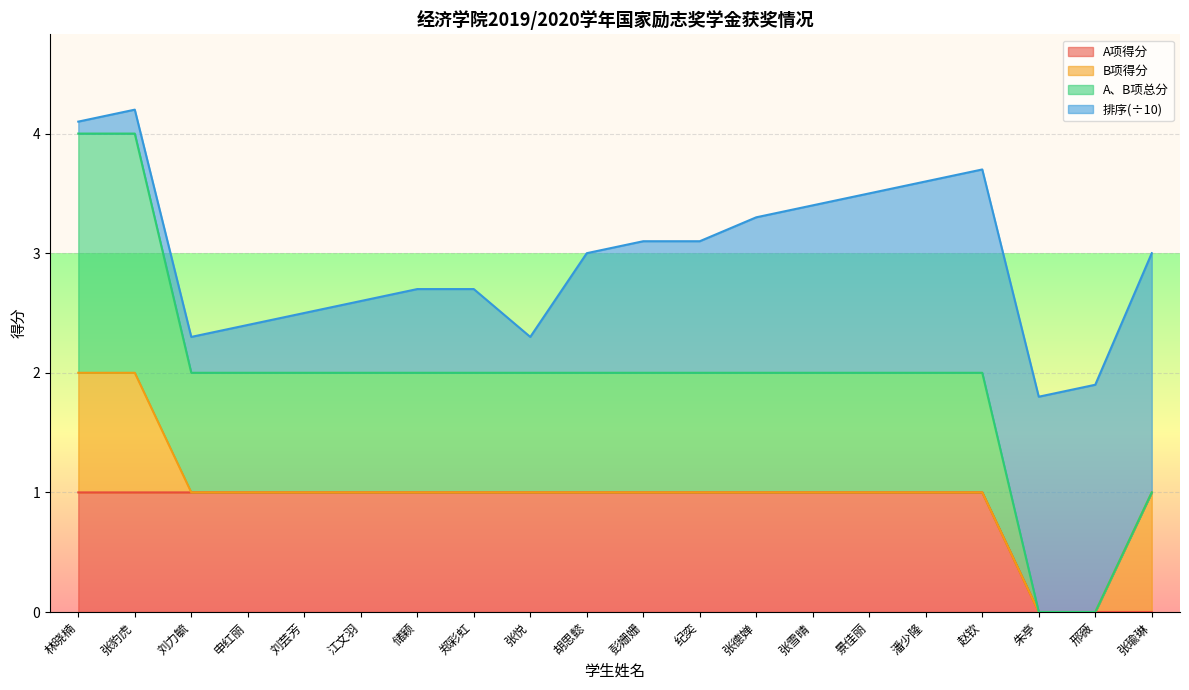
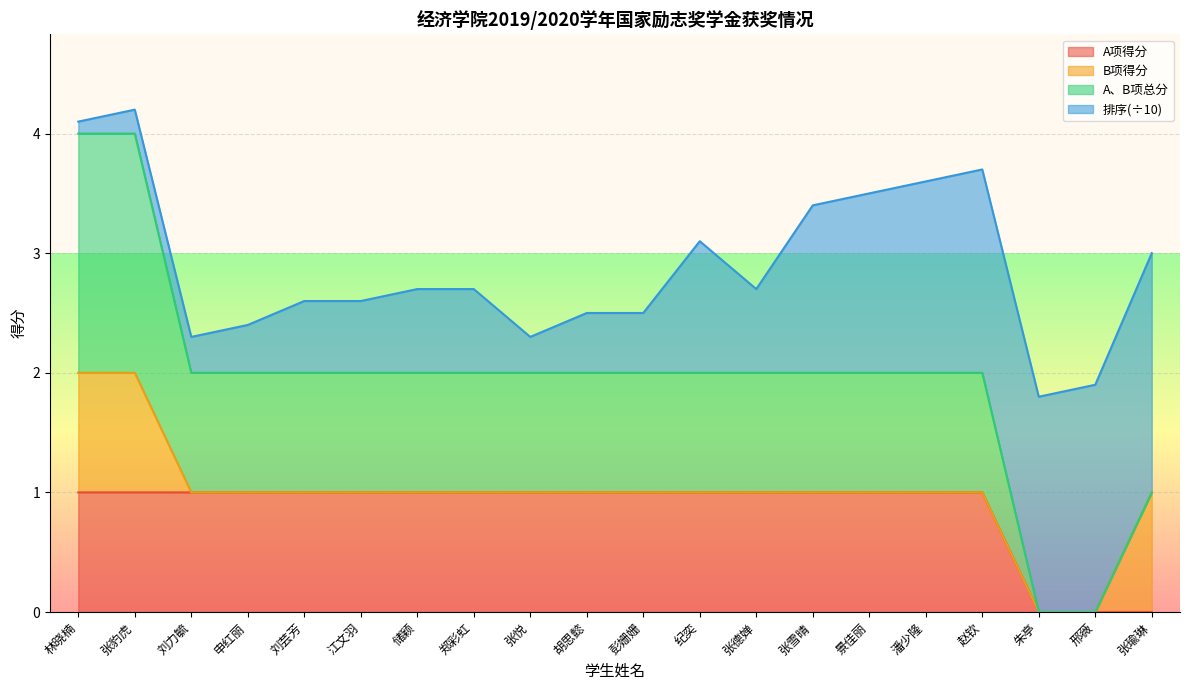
  {
    "A项得分": {
      "林晓楠": 1.00,
      "张豹虎": 1.00,
      "张瑜琳": 0.00
    },
    "B项得分": {
      "林晓楠": 2.00,
      "张豹虎": 2.00
    },
    "A、B项总分": {
      "林晓楠": 4.00,
      "张豹虎": 4.00,
      "刘力毓": 2.00,
      "申红丽": 2.00,
      "刘芸芳": 2.00,
      "江文羽": 2.00,
      "储颖": 2.00,
      "郑彩虹": 2.00,
      "张悦": 2.00,
      "胡思懿": 2.00,
      "彭姗姗": 2.00,
      "纪奕": 2.00,
      "张德婵": 2.00,
      "张雪晴": 2.00,
      "景佳丽": 2.00,
      "潘少隆": 2.00,
      "赵钦": 2.00
    },
    "排序(÷10)": {
      "林晓楠": 0.10,
      "张豹虎": 0.20,
      "刘力毓": 0.30,
      "申红丽": 0.40,
-     "刘芸芳": 0.50,
+     "刘芸芳": 0.60,
      "江文羽": 0.60,
      "储颖": 0.70,
      "郑彩虹": 0.70,
      "张悦": 0.30,
-     "胡思懿": 1.00,
-     "彭姗姗": 1.10,
+     "胡思懿": 0.50,
+     "彭姗姗": 0.50,
      "纪奕": 1.10,
-     "张德婵": 1.30,
+     "张德婵": 0.70,
      "张雪晴": 1.40,
      "景佳丽": 1.50,
      "潘少隆": 1.60,
      "赵钦": 1.70,
      "朱亭": 1.80,
      "邢薇": 1.90,
      "张瑜琳": 2.00
    }
  }
